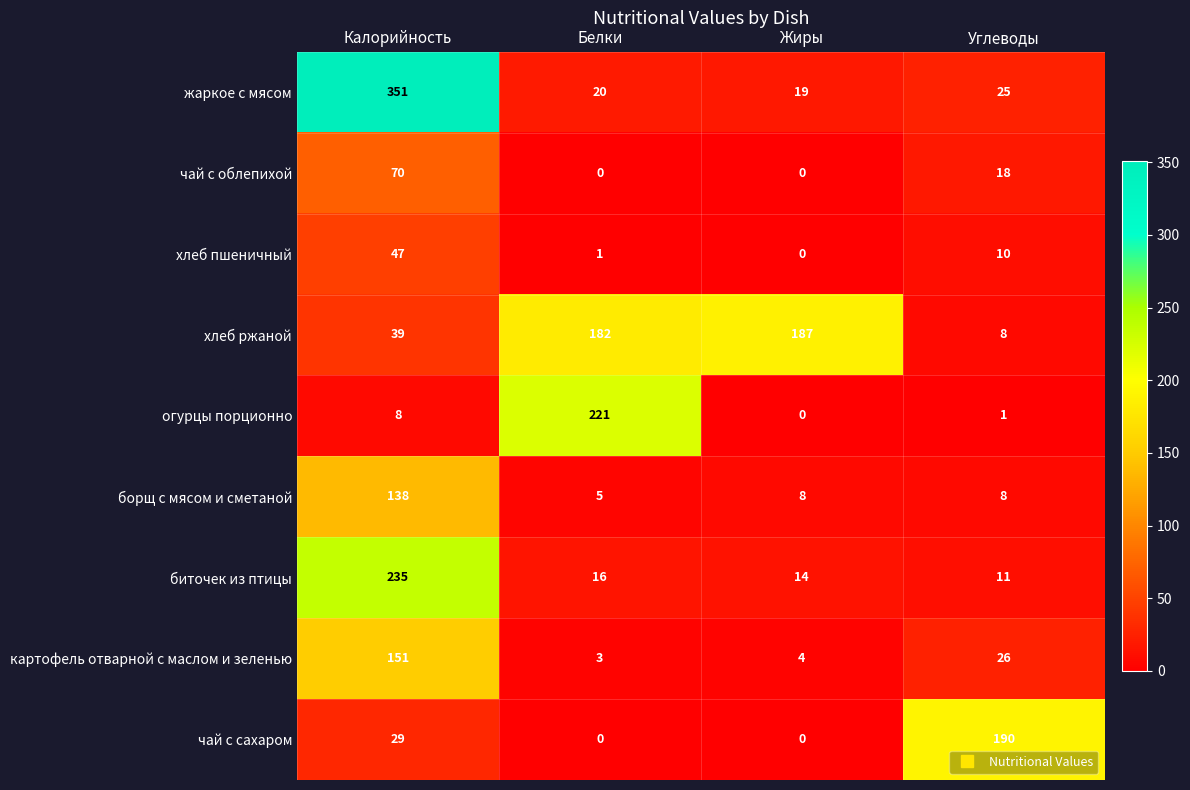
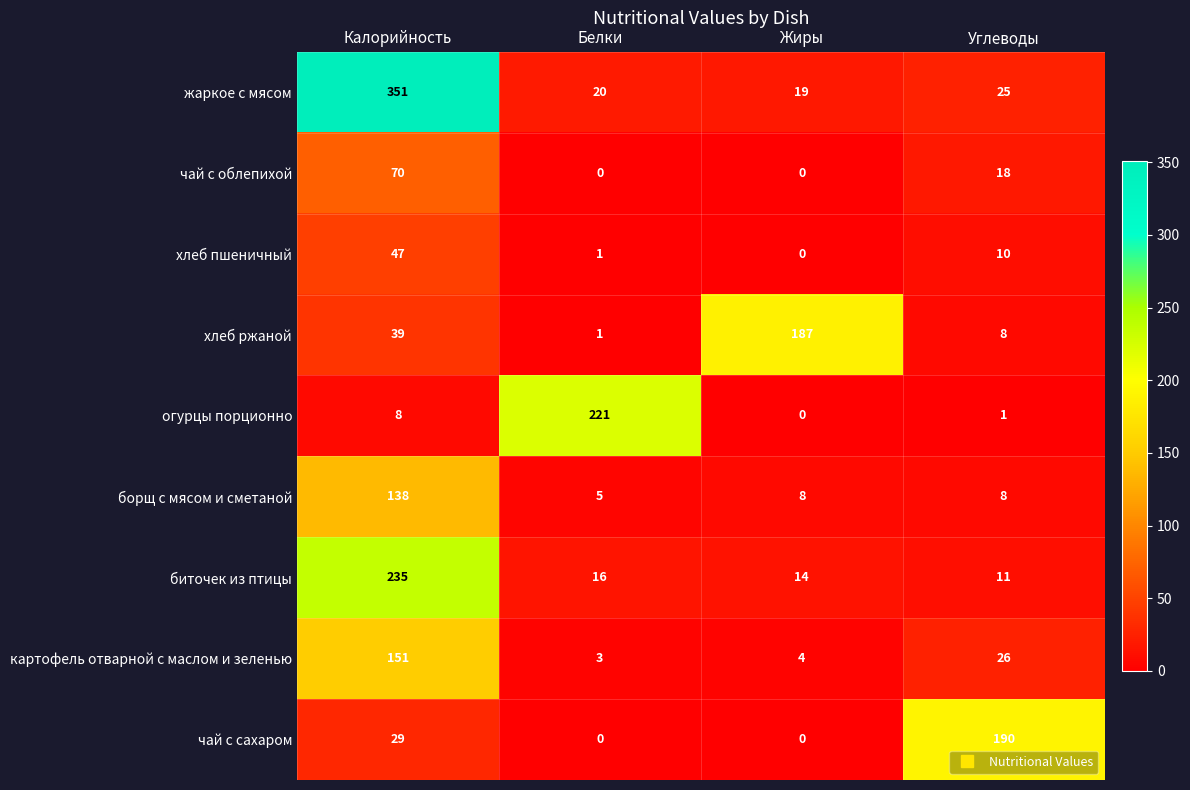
  {
    "жаркое с мясом": {
      "Калорийность": 351,
      "Белки": 20,
      "Жиры": 19,
      "Углеводы": 25
    },
    "чай с облепихой": {
      "Калорийность": 70,
      "Белки": 0,
      "Жиры": 0,
      "Углеводы": 18
    },
    "хлеб пшеничный": {
      "Калорийность": 47,
      "Белки": 1,
      "Жиры": 0,
      "Углеводы": 10
    },
    "хлеб ржаной": {
      "Калорийность": 39,
-     "Белки": 182,
+     "Белки": 1,
      "Жиры": 187,
      "Углеводы": 8
    },
    "огурцы порционно": {
      "Калорийность": 8,
      "Белки": 221,
      "Жиры": 0,
      "Углеводы": 1
    },
    "борщ с мясом и сметаной": {
      "Калорийность": 138,
      "Белки": 5,
      "Жиры": 8,
      "Углеводы": 8
    },
    "биточек из птицы": {
      "Калорийность": 235,
      "Белки": 16,
      "Жиры": 14,
      "Углеводы": 11
    },
    "картофель отварной с маслом и зеленью": {
      "Калорийность": 151,
      "Белки": 3,
      "Жиры": 4,
      "Углеводы": 26
    },
    "чай с сахаром": {
      "Калорийность": 29,
      "Белки": 0,
      "Жиры": 0,
      "Углеводы": 190
    }
  }
